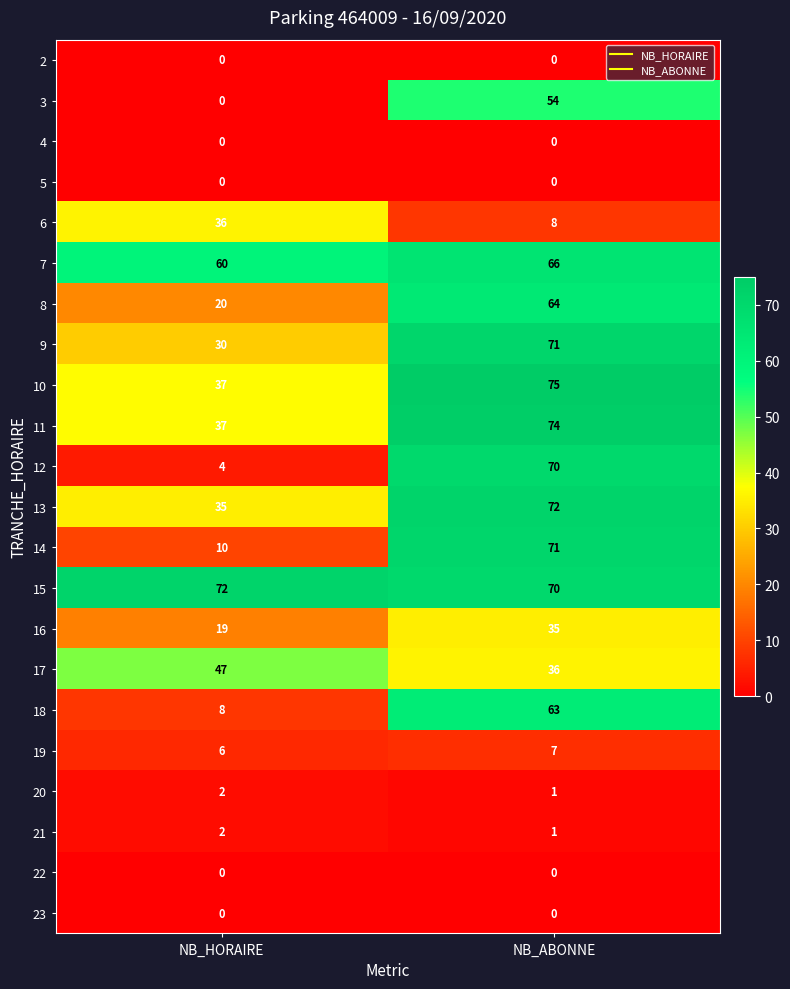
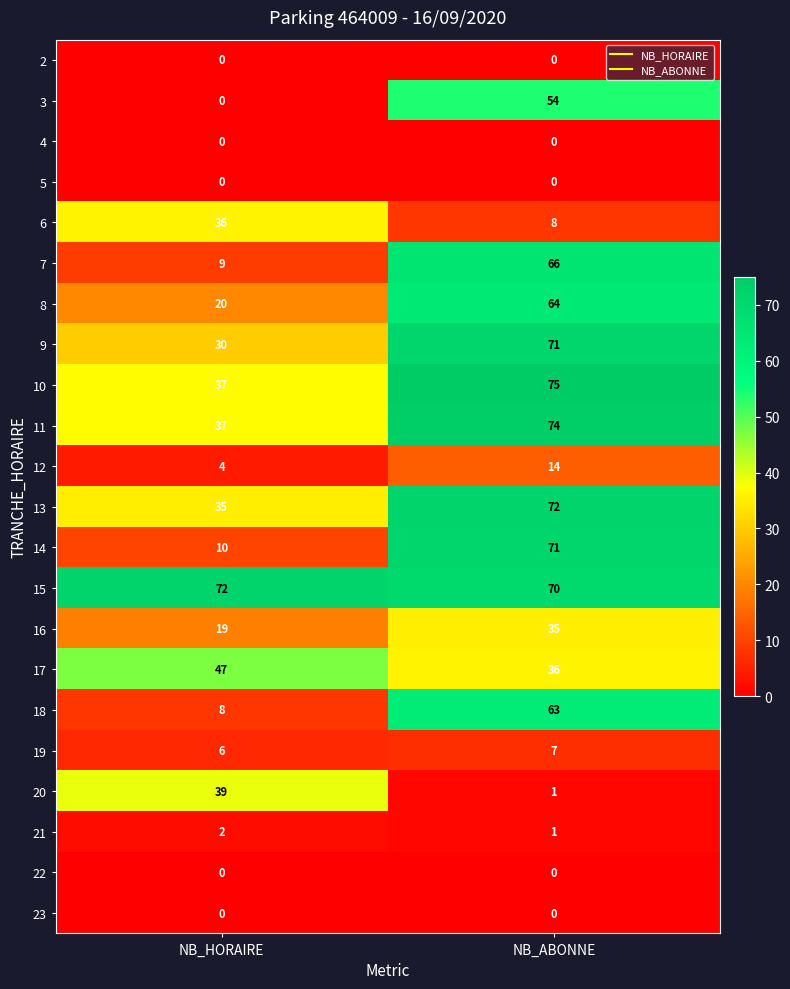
  {
    "2": {
      "NB_HORAIRE": 0,
      "NB_ABONNE": 0
    },
    "3": {
      "NB_HORAIRE": 0,
      "NB_ABONNE": 54
    },
    "4": {
      "NB_HORAIRE": 0,
      "NB_ABONNE": 0
    },
    "5": {
      "NB_HORAIRE": 0,
      "NB_ABONNE": 0
    },
    "6": {
      "NB_HORAIRE": 36,
      "NB_ABONNE": 8
    },
    "7": {
-     "NB_HORAIRE": 60,
+     "NB_HORAIRE": 9,
      "NB_ABONNE": 66
    },
    "8": {
      "NB_HORAIRE": 20,
      "NB_ABONNE": 64
    },
    "9": {
      "NB_HORAIRE": 30,
      "NB_ABONNE": 71
    },
    "10": {
      "NB_HORAIRE": 37,
      "NB_ABONNE": 75
    },
    "11": {
      "NB_HORAIRE": 37,
      "NB_ABONNE": 74
    },
    "12": {
      "NB_HORAIRE": 4,
-     "NB_ABONNE": 70
+     "NB_ABONNE": 14
    },
    "13": {
      "NB_HORAIRE": 35,
      "NB_ABONNE": 72
    },
    "14": {
      "NB_HORAIRE": 10,
      "NB_ABONNE": 71
    },
    "15": {
      "NB_HORAIRE": 72,
      "NB_ABONNE": 70
    },
    "16": {
      "NB_HORAIRE": 19,
      "NB_ABONNE": 35
    },
    "17": {
      "NB_HORAIRE": 47,
      "NB_ABONNE": 36
    },
    "18": {
      "NB_HORAIRE": 8,
      "NB_ABONNE": 63
    },
    "19": {
      "NB_HORAIRE": 6,
      "NB_ABONNE": 7
    },
    "20": {
-     "NB_HORAIRE": 2,
+     "NB_HORAIRE": 39,
      "NB_ABONNE": 1
    },
    "21": {
      "NB_HORAIRE": 2,
      "NB_ABONNE": 1
    },
    "22": {
      "NB_HORAIRE": 0,
      "NB_ABONNE": 0
    },
    "23": {
      "NB_HORAIRE": 0,
      "NB_ABONNE": 0
    }
  }
